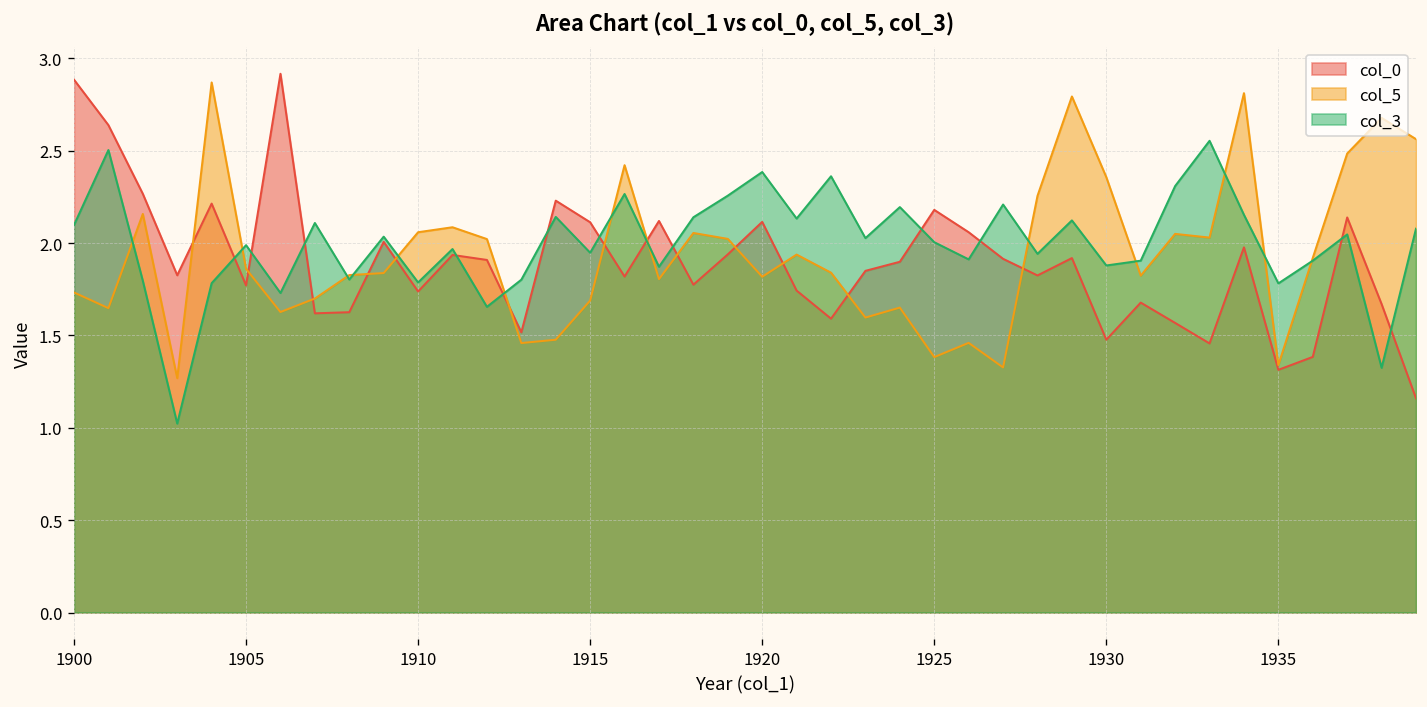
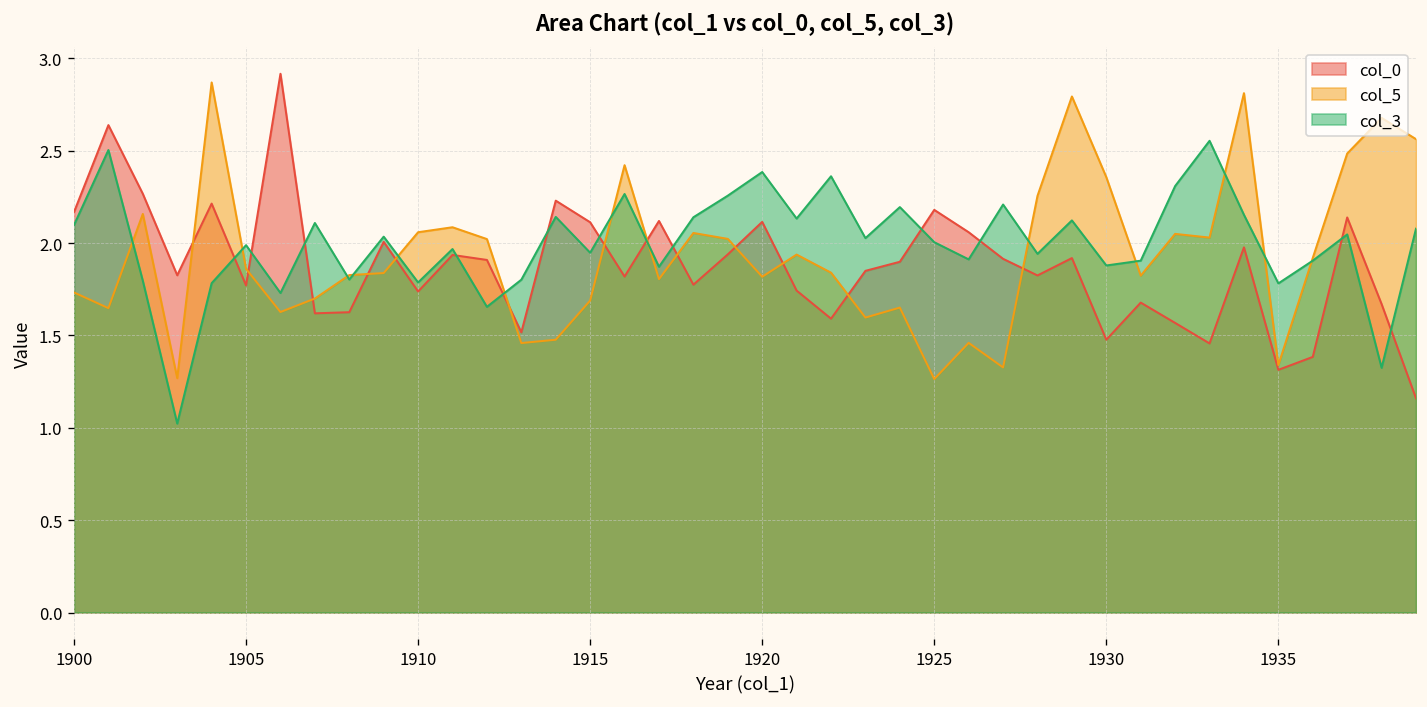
  {
    "col_0": {
-     "1900": 2.89,
+     "1900": 2.17,
      "1905": 1.77,
      "1910": 1.74,
      "1915": 2.11,
      "1920": 2.12,
      "1925": 2.18,
      "1930": 1.48,
      "1935": 1.31
    },
    "col_5": {
      "1900": 1.73,
      "1905": 1.86,
      "1910": 2.06,
      "1915": 1.69,
      "1920": 1.82,
-     "1925": 1.38,
+     "1925": 1.26,
      "1930": 2.36,
      "1935": 1.34
    },
    "col_3": {
      "1900": 2.10,
      "1905": 1.99,
      "1910": 1.79,
      "1915": 1.95,
      "1920": 2.39,
      "1925": 2.01,
      "1930": 1.88,
      "1935": 1.78
    }
  }
